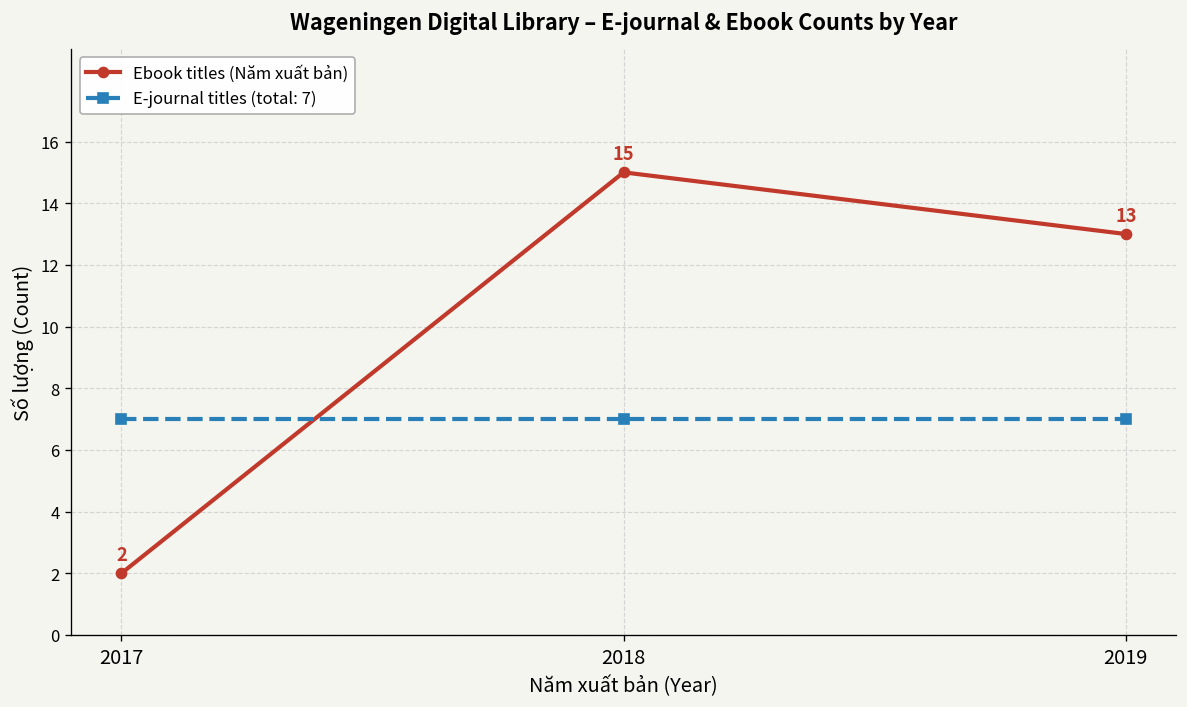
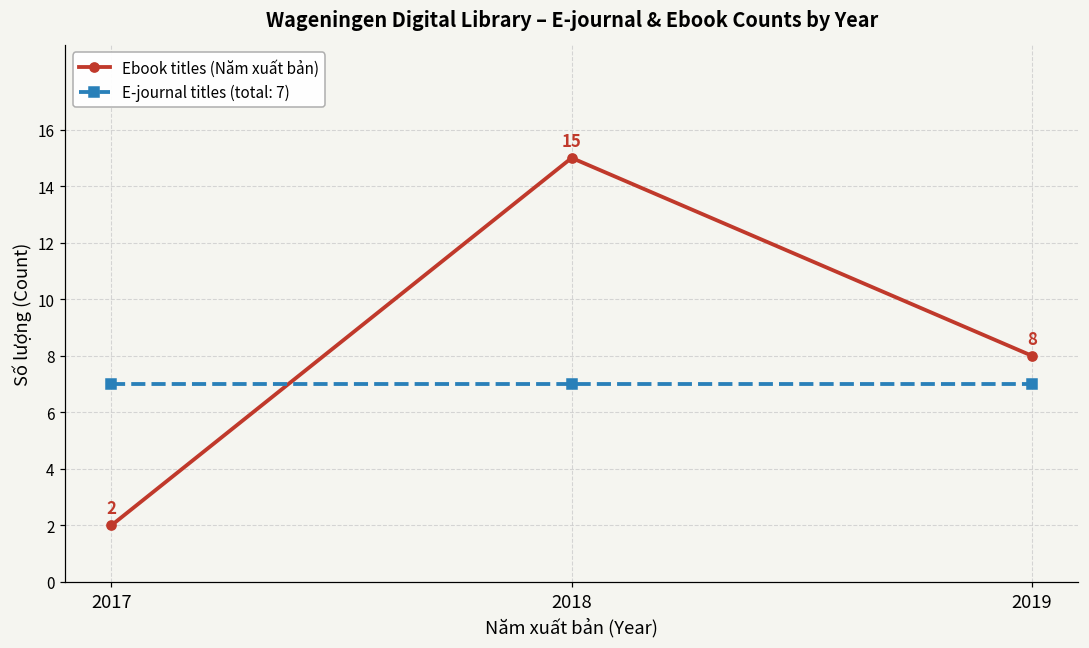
  {
    "Ebook titles (Năm xuất bản)": {
      "2017": 2,
      "2018": 15,
-     "2019": 13
+     "2019": 8
    },
    "E-journal titles (total: 7)": {
      "2017": 7.0,
      "2018": 7.0,
      "2019": 7.0
    }
  }
